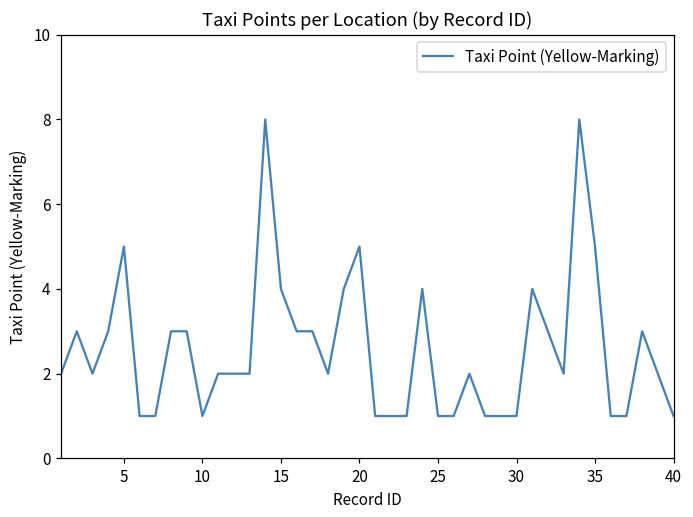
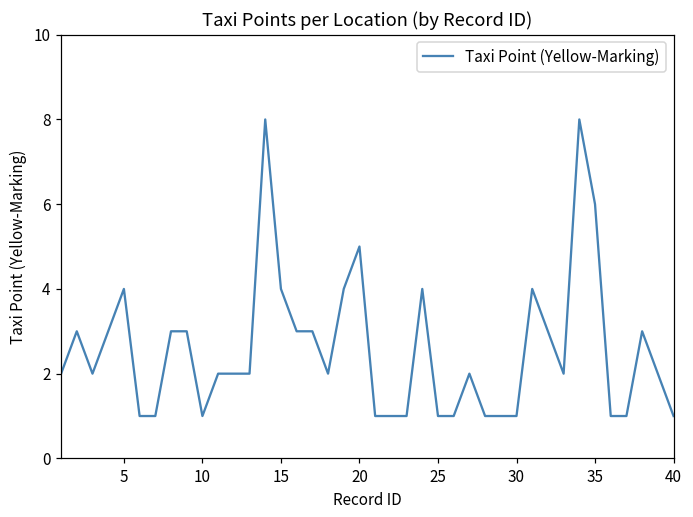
  {
-   "5": 5,
+   "5": 4,
    "10": 1,
    "15": 4,
    "20": 5,
    "25": 1,
    "30": 1,
-   "35": 5,
+   "35": 6,
    "40": 1
  }
